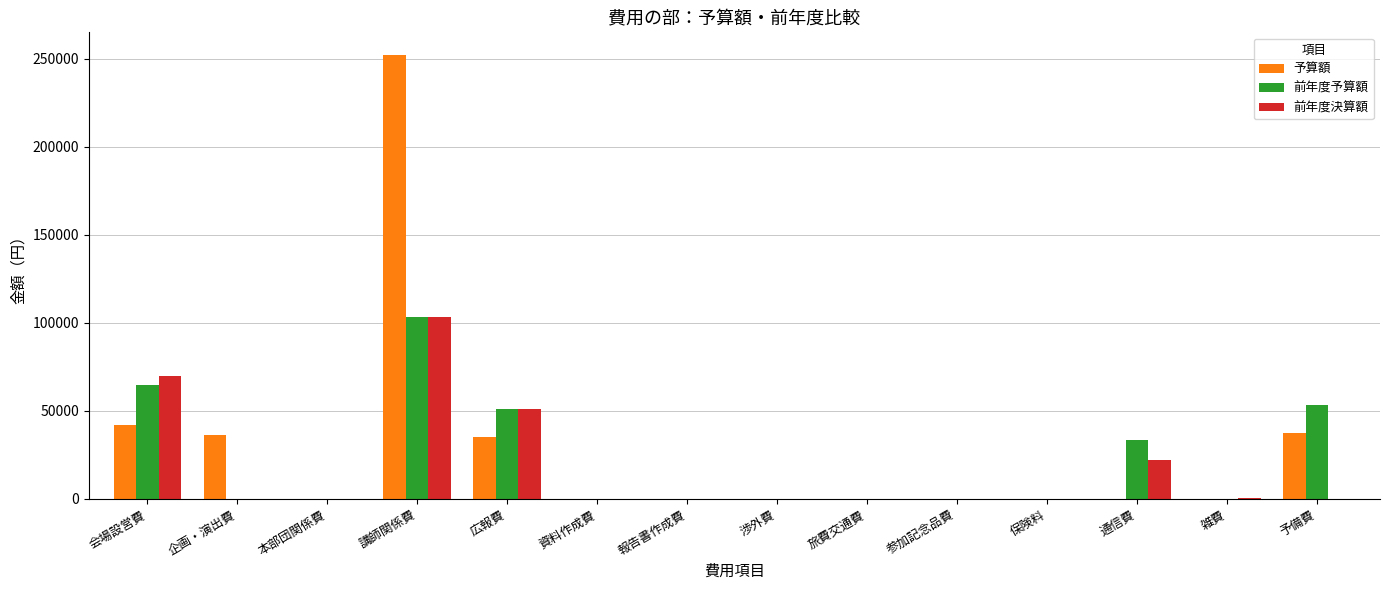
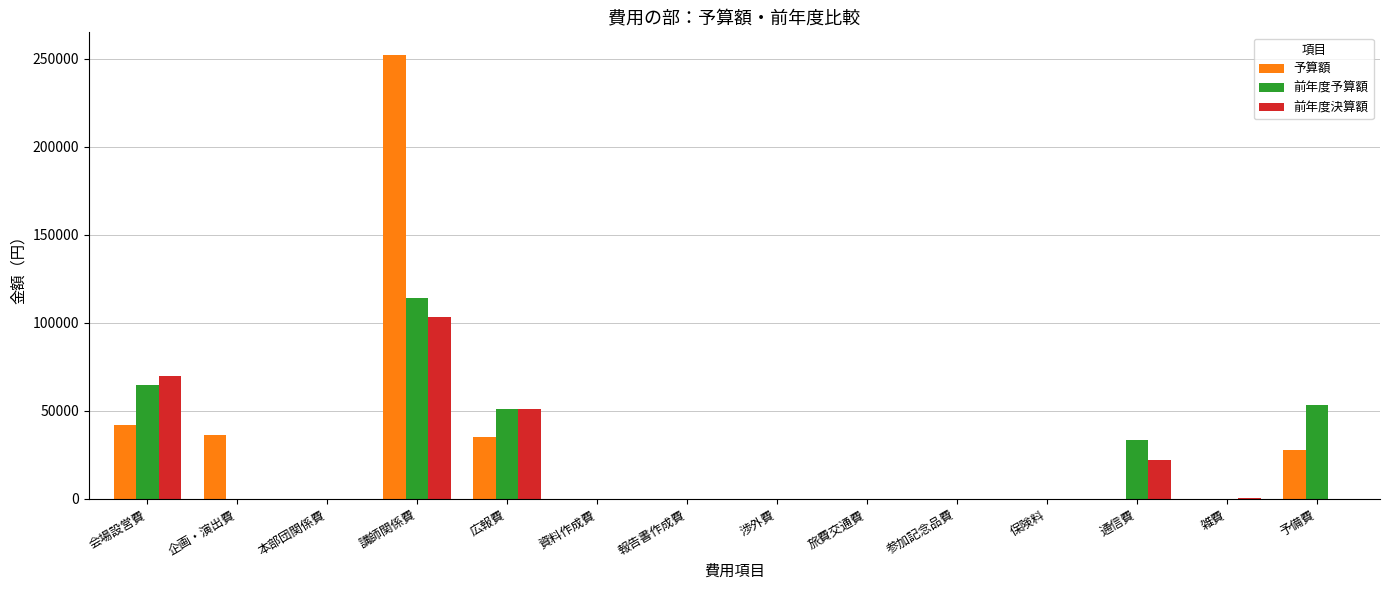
  {
    "予算額": {
      "会場設営費": 42000,
      "企画・演出費": 37000,
      "本部団関係費": 0,
      "講師関係費": 253000,
      "広報費": 35000,
      "資料作成費": 0,
      "報告書作成費": 0,
      "渉外費": 0,
      "旅費交通費": 0,
      "参加記念品費": 0,
      "保険料": 0,
      "通信費": 0,
      "雑費": 0,
-     "予備費": 37000
+     "予備費": 28000
    },
    "前年度予算額": {
      "会場設営費": 65000,
      "企画・演出費": 0,
      "本部団関係費": 0,
-     "講師関係費": 104000,
+     "講師関係費": 114000,
      "広報費": 51000,
      "資料作成費": 0,
      "報告書作成費": 0,
      "渉外費": 0,
      "旅費交通費": 0,
      "参加記念品費": 0,
      "保険料": 0,
      "通信費": 34000,
      "雑費": 0,
      "予備費": 53000
    },
    "前年度決算額": {
      "会場設営費": 70000,
      "企画・演出費": 0,
      "本部団関係費": 0,
      "講師関係費": 104000,
      "広報費": 51000,
      "資料作成費": 0,
      "報告書作成費": 0,
      "渉外費": 0,
      "旅費交通費": 0,
      "参加記念品費": 0,
      "保険料": 0,
      "通信費": 22000,
      "予備費": 0
    }
  }
